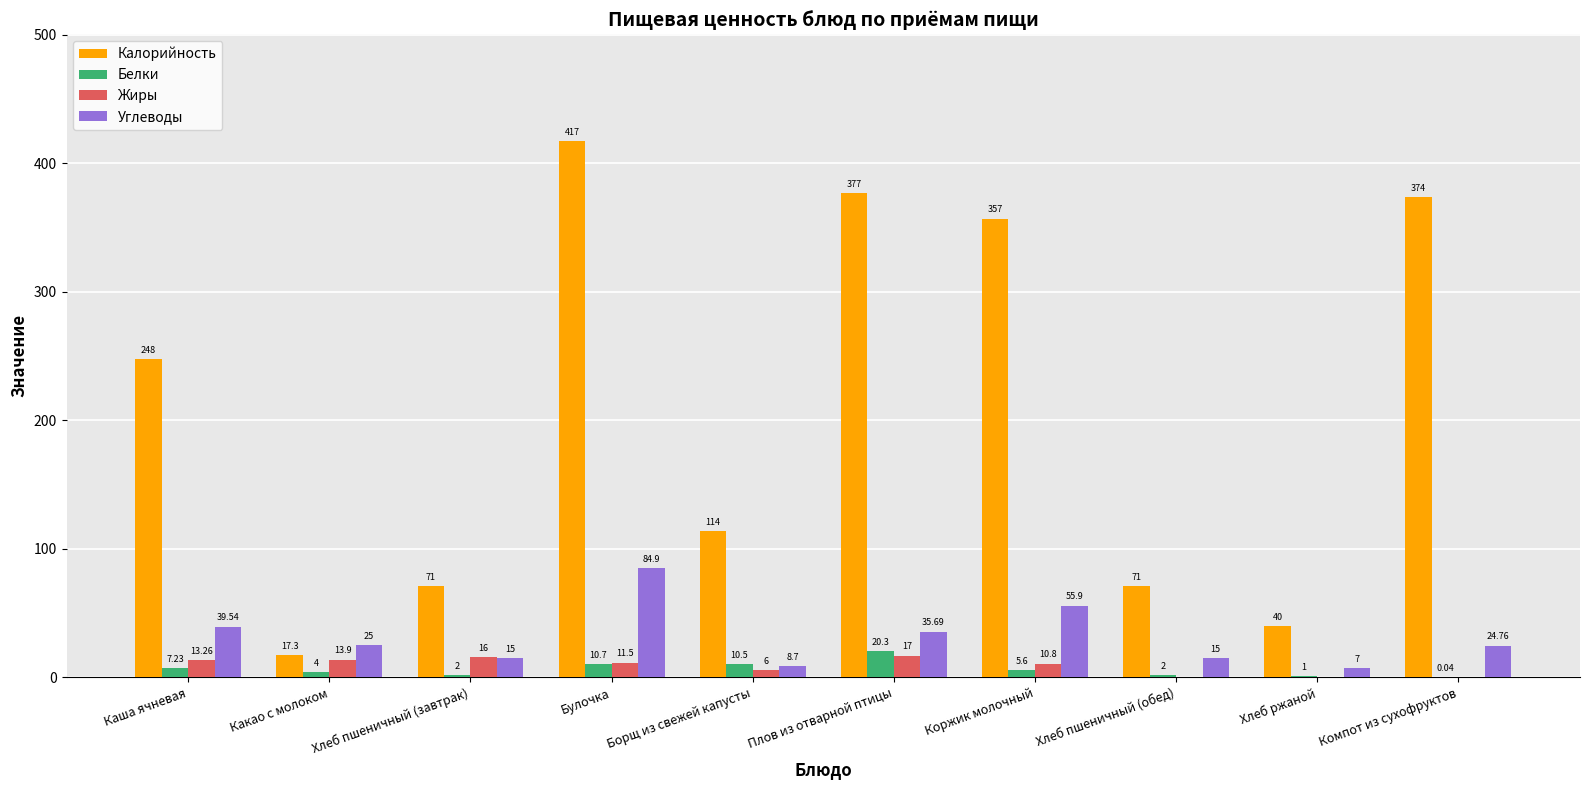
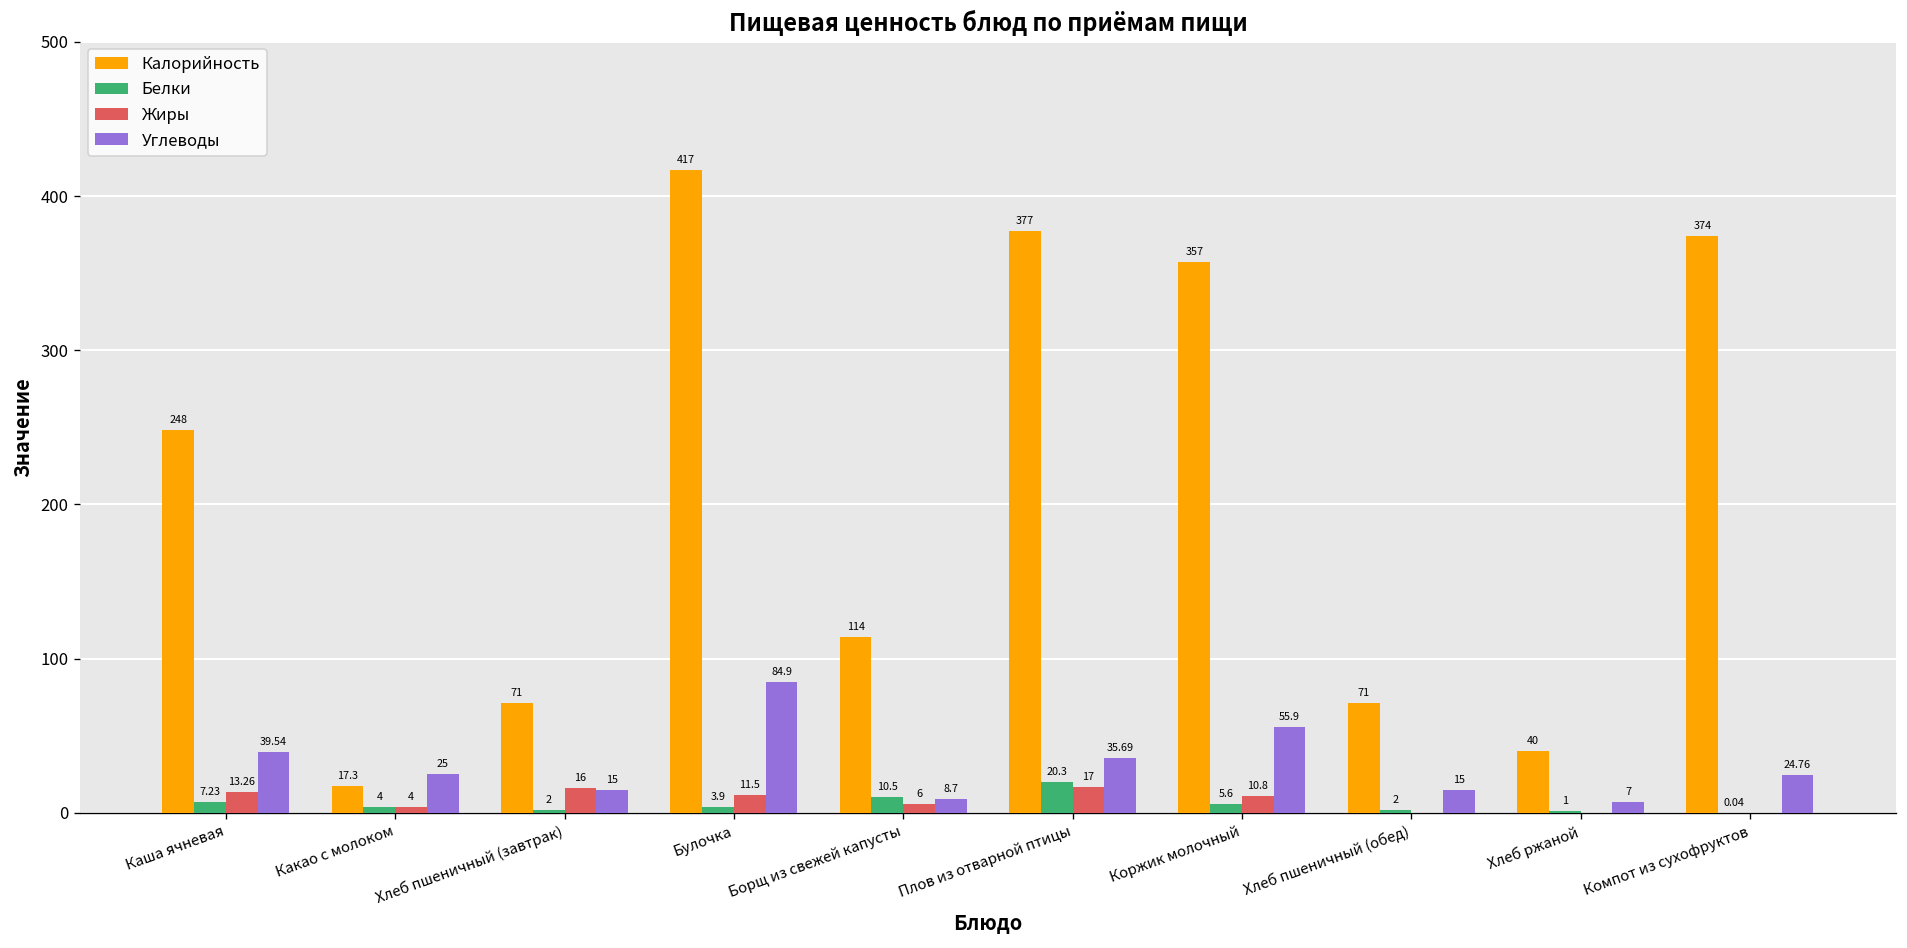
  {
    "Калорийность": {
      "Каша ячневая": 248,
      "Какао с молоком": 17.3,
      "Хлеб пшеничный (завтрак)": 71,
      "Булочка": 417,
      "Борщ из свежей капусты": 114,
      "Плов из отварной птицы": 377,
      "Коржик молочный": 357,
      "Хлеб пшеничный (обед)": 71,
      "Хлеб ржаной": 40,
      "Компот из сухофруктов": 374
    },
    "Белки": {
      "Каша ячневая": 7.23,
      "Какао с молоком": 4,
      "Хлеб пшеничный (завтрак)": 2,
-     "Булочка": 10.7,
+     "Булочка": 3.9,
      "Борщ из свежей капусты": 10.5,
      "Плов из отварной птицы": 20.3,
      "Коржик молочный": 5.6,
      "Хлеб пшеничный (обед)": 2,
      "Хлеб ржаной": 1,
      "Компот из сухофруктов": 0.04
    },
    "Жиры": {
      "Каша ячневая": 13.26,
-     "Какао с молоком": 13.9,
+     "Какао с молоком": 4,
      "Хлеб пшеничный (завтрак)": 16,
      "Булочка": 11.5,
      "Борщ из свежей капусты": 6,
      "Плов из отварной птицы": 17,
      "Коржик молочный": 10.8
    },
    "Углеводы": {
      "Каша ячневая": 39.54,
      "Какао с молоком": 25,
      "Хлеб пшеничный (завтрак)": 15,
      "Булочка": 84.9,
      "Борщ из свежей капусты": 8.7,
      "Плов из отварной птицы": 35.69,
      "Коржик молочный": 55.9,
      "Хлеб пшеничный (обед)": 15,
      "Хлеб ржаной": 7,
      "Компот из сухофруктов": 24.76
    }
  }
